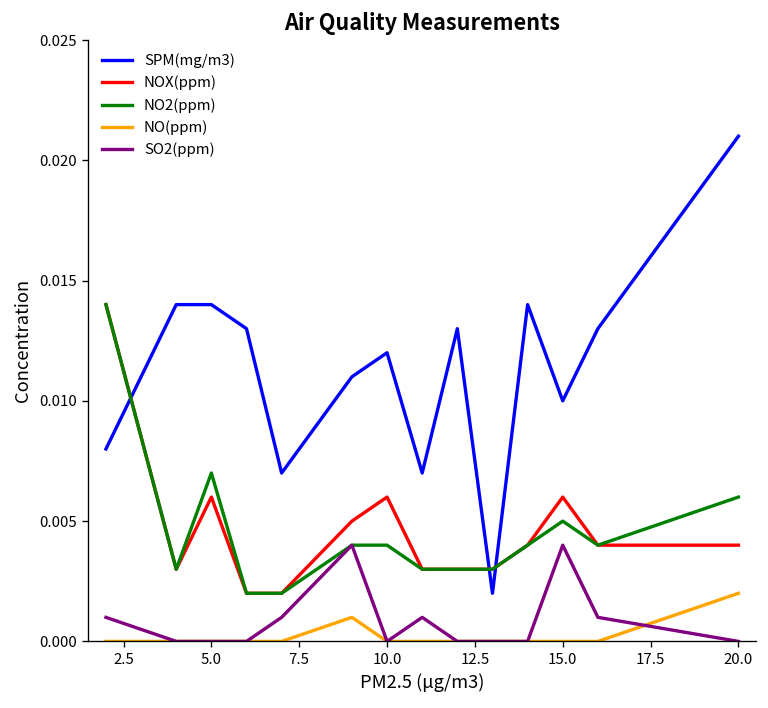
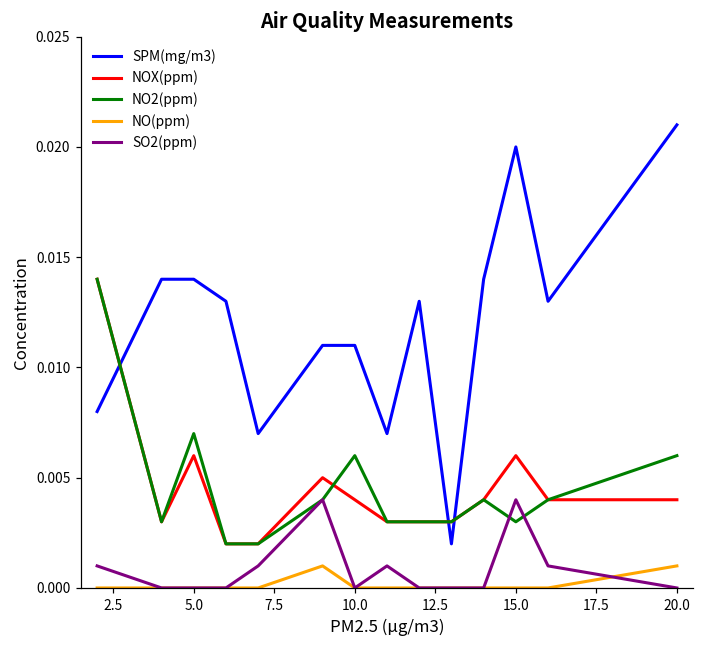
  {
    "SPM(mg/m3)": {
      "5.0": 0.014,
-     "10.0": 0.012,
-     "15.0": 0.01,
+     "10.0": 0.011,
+     "15.0": 0.02,
      "20.0": 0.021
    },
    "NOX(ppm)": {
      "5.0": 0.006,
-     "10.0": 0.006,
+     "10.0": 0.004,
      "15.0": 0.006,
      "20.0": 0.004
    },
    "NO2(ppm)": {
      "5.0": 0.007,
-     "10.0": 0.004,
-     "15.0": 0.005,
+     "10.0": 0.006,
+     "15.0": 0.003,
      "20.0": 0.006
    },
    "NO(ppm)": {
      "15.0": 0.000,
-     "20.0": 0.002
+     "20.0": 0.001
    },
    "SO2(ppm)": {
      "15.0": 0.004,
      "20.0": 0.000
    }
  }
